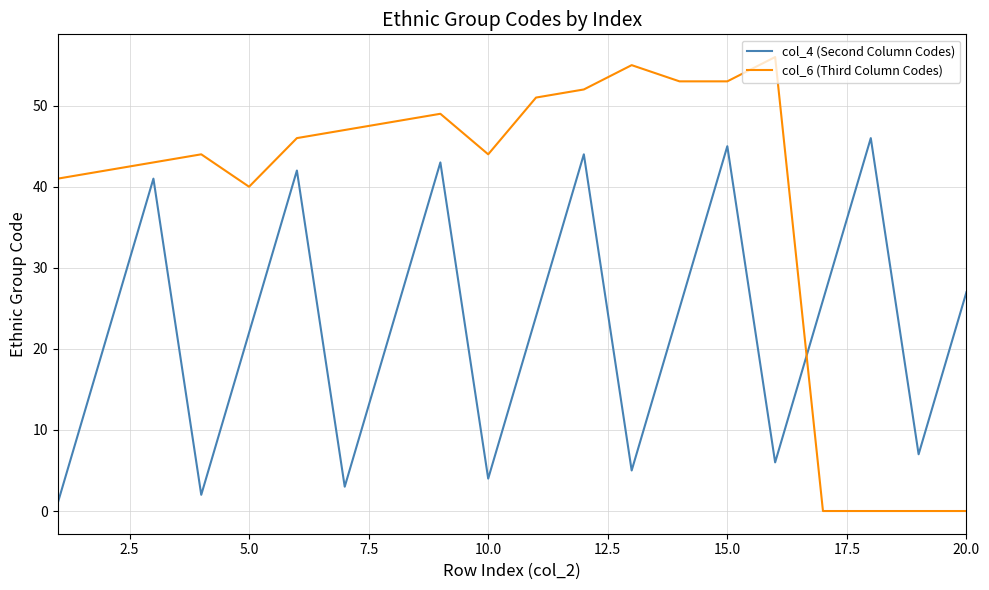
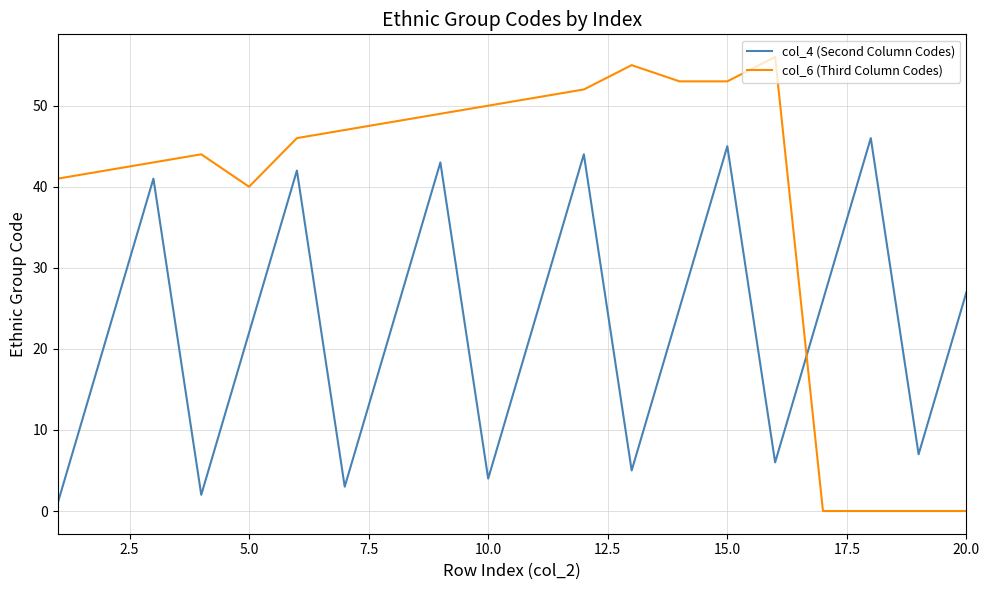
  {
    "col_4 (Second Column Codes)": {
      "5.0": 22,
      "10.0": 4,
      "15.0": 45,
      "20.0": 27
    },
    "col_6 (Third Column Codes)": {
      "5.0": 40,
-     "10.0": 44,
+     "10.0": 50,
      "15.0": 53,
      "20.0": 0
    }
  }
